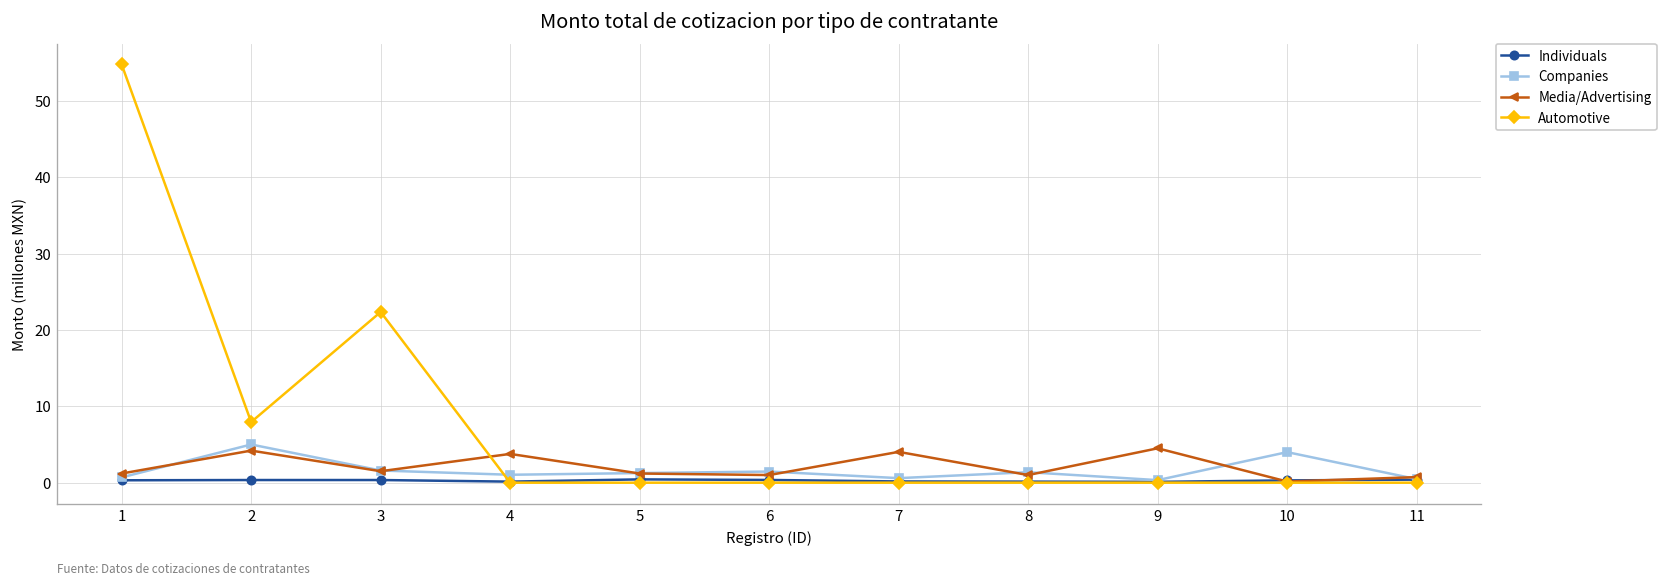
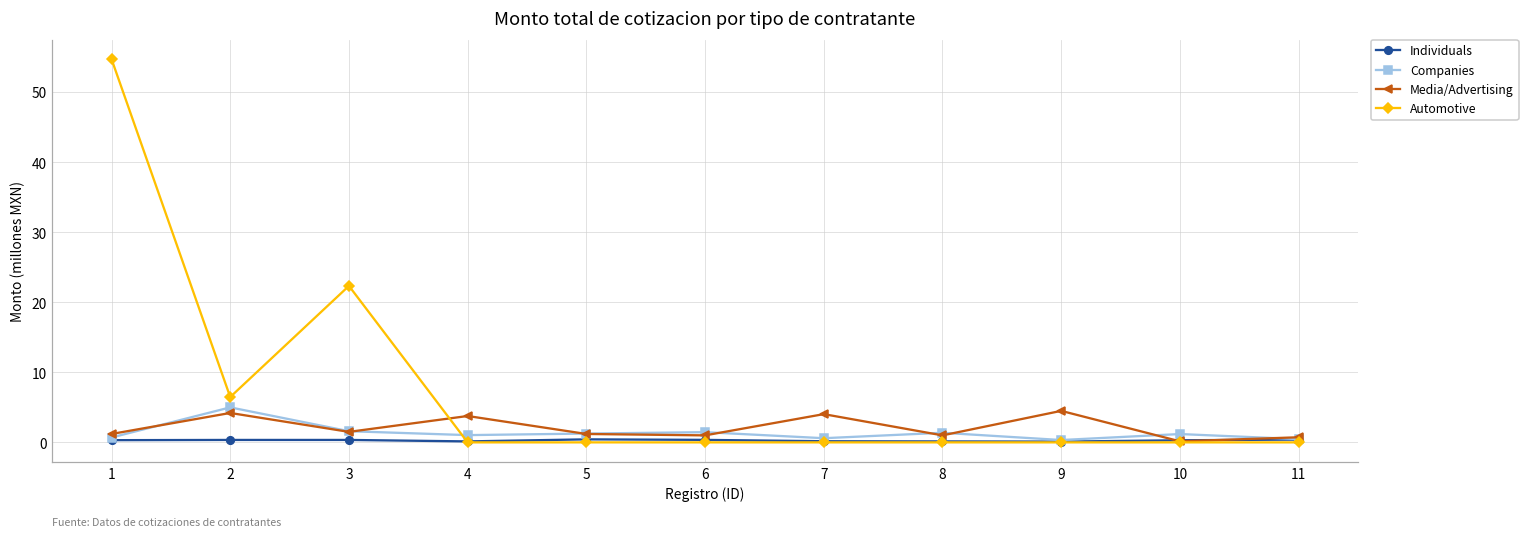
  {
    "Individuals": {
      "2": 0,
      "3": 0,
      "5": 0
    },
    "Companies": {
      "2": 5,
      "4": 1,
      "6": 1,
      "7": 1,
-     "10": 4
+     "10": 1
    },
    "Media/Advertising": {
      "1": 1,
      "2": 4,
      "4": 4,
      "6": 1,
      "7": 4,
      "9": 5
    },
    "Automotive": {
      "1": 55,
-     "2": 8,
+     "2": 6,
      "3": 22,
      "5": 0
    }
  }
